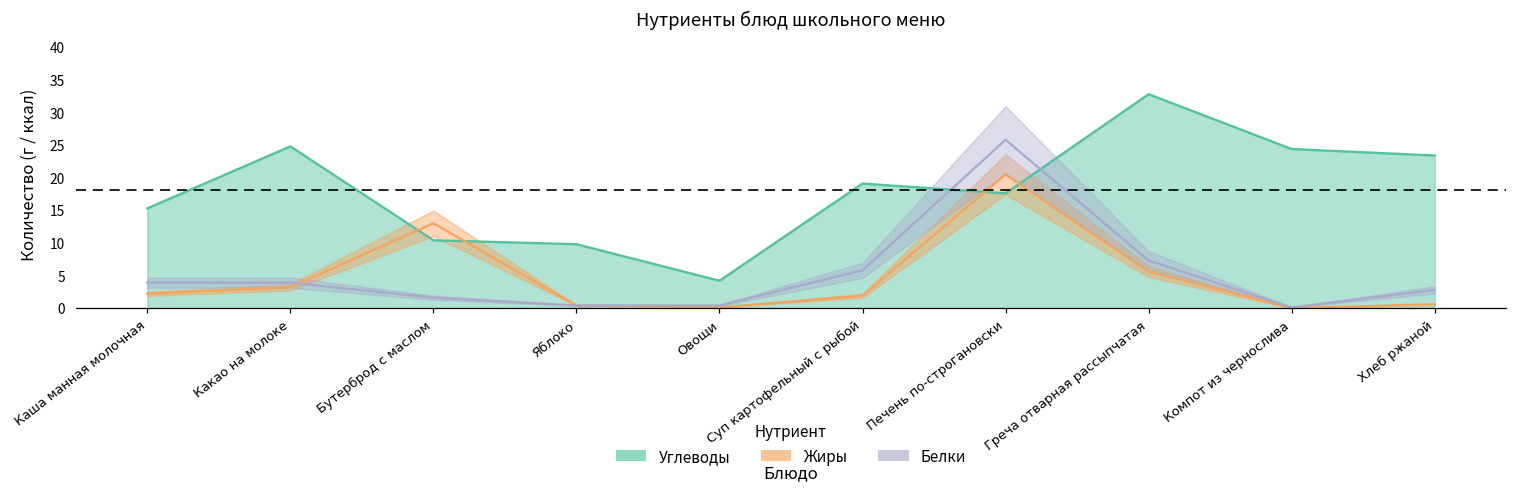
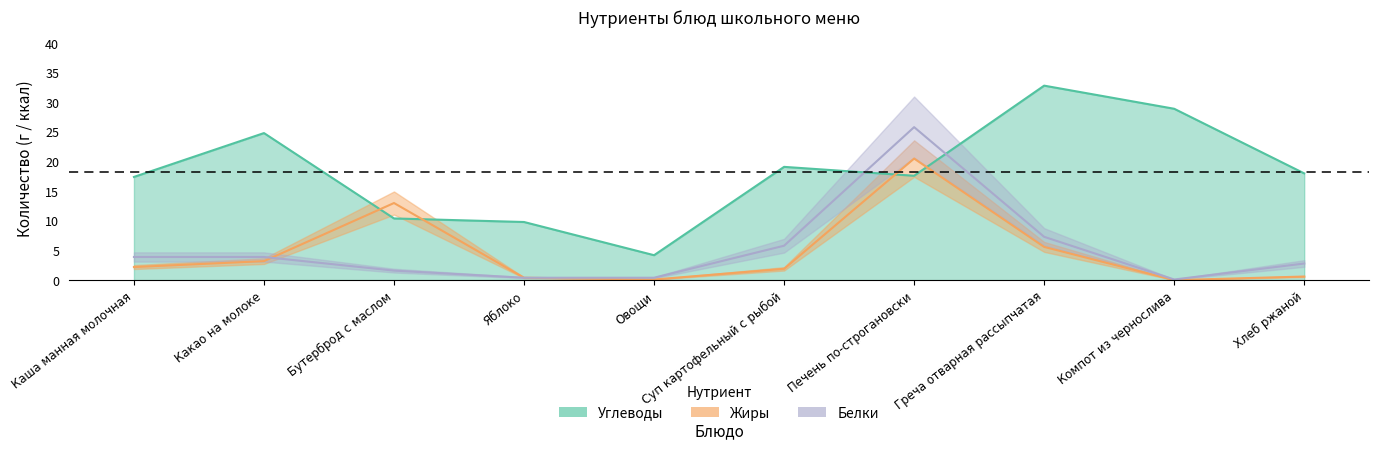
  {
    "Углеводы": {
-     "Каша манная молочная": 15,
+     "Каша манная молочная": 17,
      "Какао на молоке": 25,
      "Бутерброд с маслом": 10,
      "Яблоко": 10,
      "Овощи": 4,
      "Суп картофельный с рыбой": 19,
      "Печень по-строгановски": 18,
      "Греча отварная рассыпчатая": 33,
-     "Компот из чернослива": 24,
-     "Хлеб ржаной": 23
+     "Компот из чернослива": 29,
+     "Хлеб ржаной": 18
    }
  }
